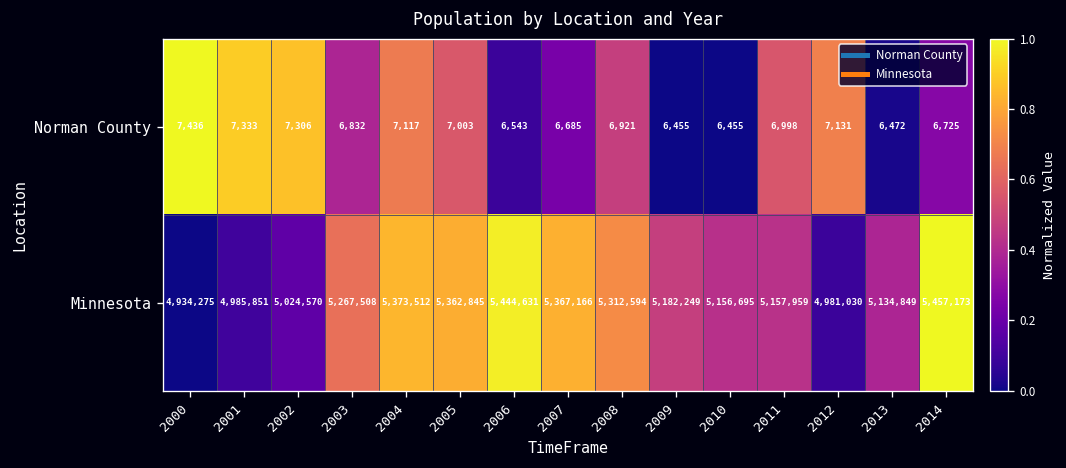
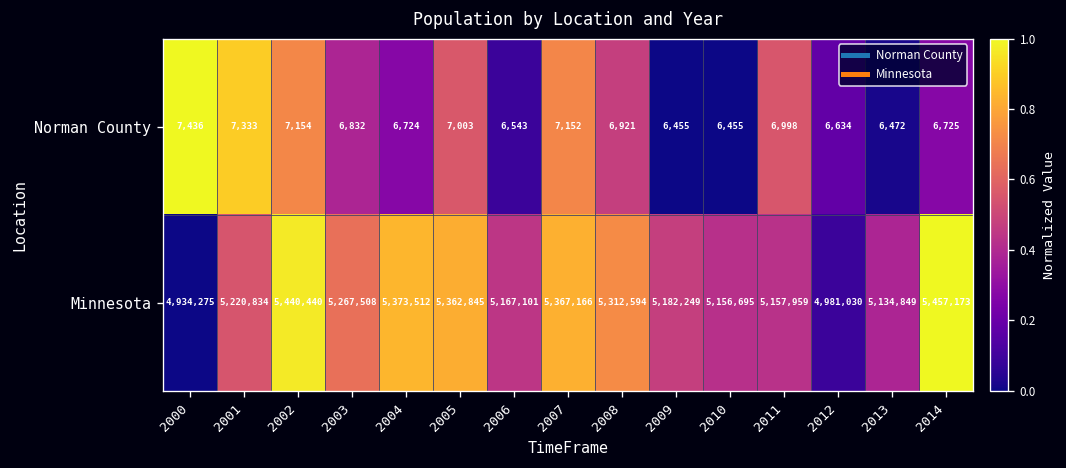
  {
    "Norman County": {
      "2000": "7,436",
      "2001": "7,333",
-     "2002": "7,306",
+     "2002": "7,154",
      "2003": "6,832",
-     "2004": "7,117",
+     "2004": "6,724",
      "2005": "7,003",
      "2006": "6,543",
-     "2007": "6,685",
+     "2007": "7,152",
      "2008": "6,921",
      "2009": "6,455",
      "2010": "6,455",
      "2011": "6,998",
-     "2012": "7,131",
+     "2012": "6,634",
      "2013": "6,472",
      "2014": "6,725"
    },
    "Minnesota": {
      "2000": "4,934,275",
-     "2001": "4,985,851",
-     "2002": "5,024,570",
+     "2001": "5,220,834",
+     "2002": "5,440,440",
      "2003": "5,267,508",
      "2004": "5,373,512",
      "2005": "5,362,845",
-     "2006": "5,444,631",
+     "2006": "5,167,101",
      "2007": "5,367,166",
      "2008": "5,312,594",
      "2009": "5,182,249",
      "2010": "5,156,695",
      "2011": "5,157,959",
      "2012": "4,981,030",
      "2013": "5,134,849",
      "2014": "5,457,173"
    }
  }
